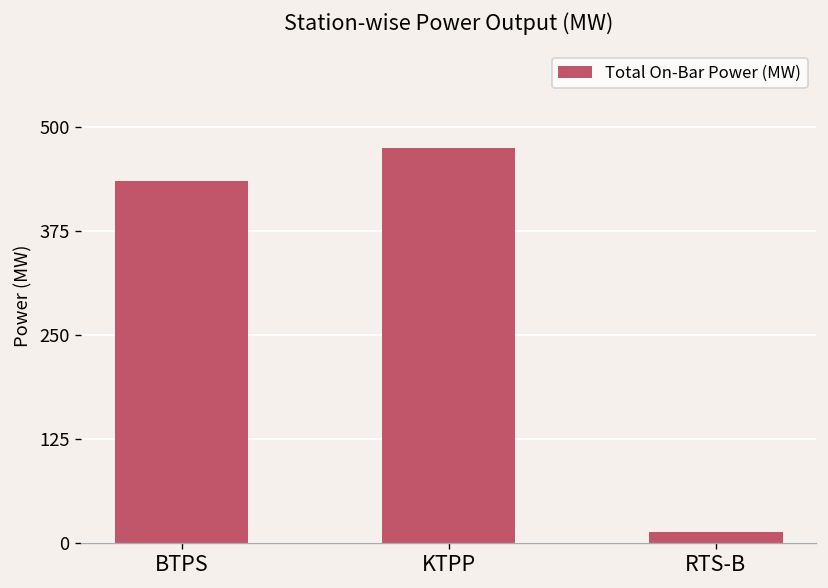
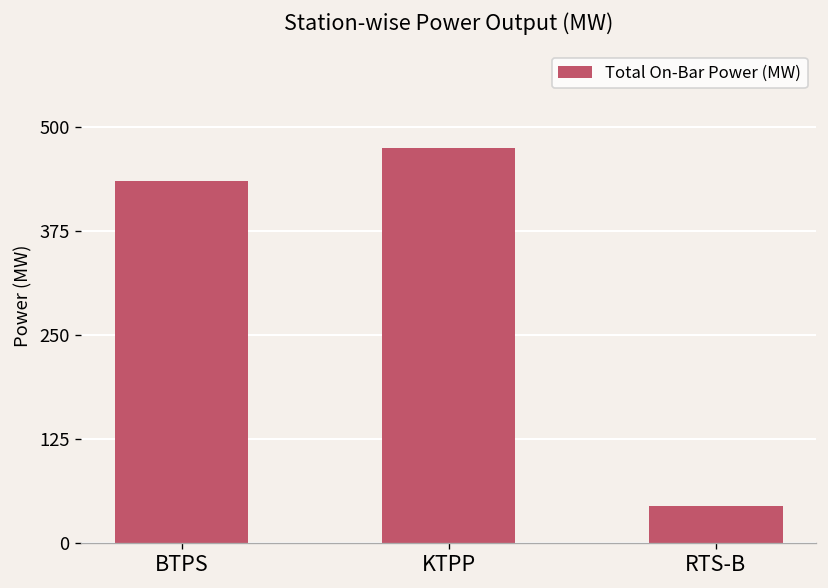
  {
    "BTPS": 440,
    "KTPP": 480,
-   "RTS-B": 10
+   "RTS-B": 40
  }
